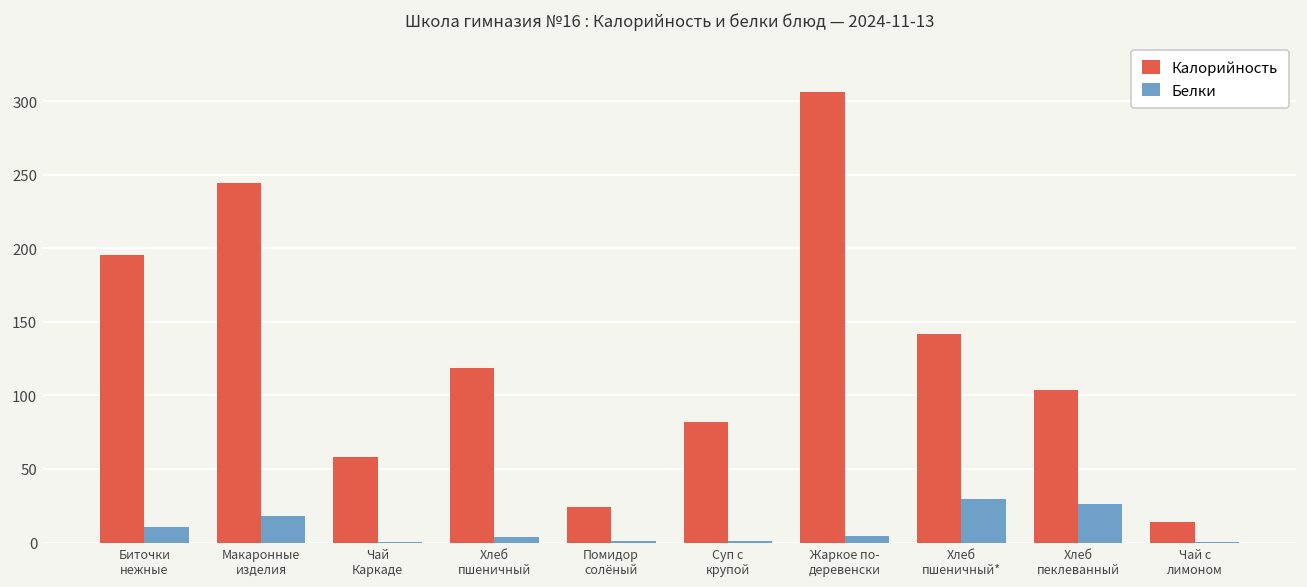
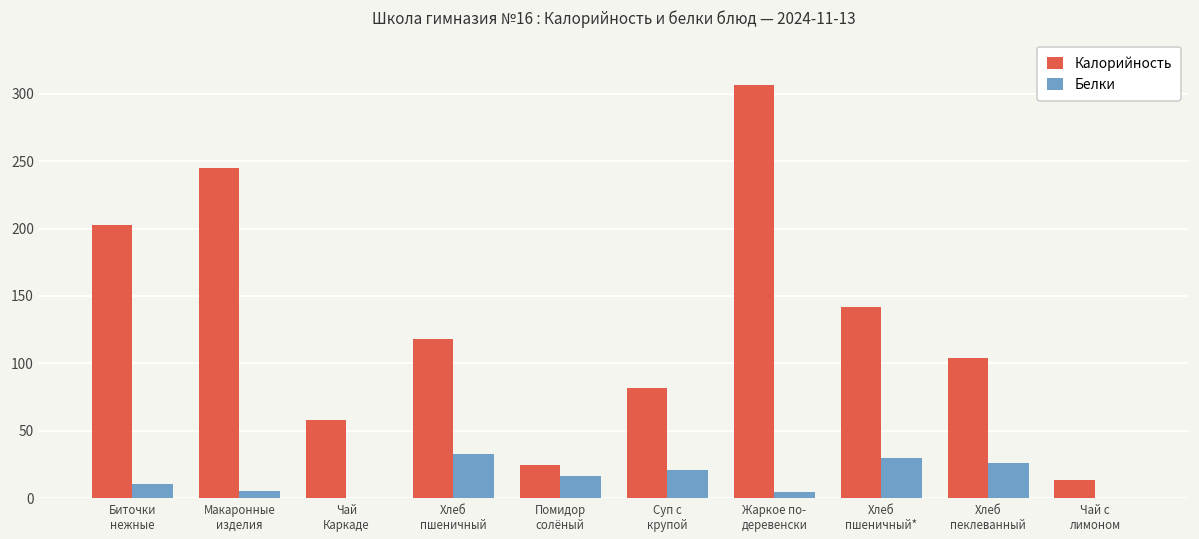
  {
    "Калорийность": {
-     "Биточки нежные": 196,
+     "Биточки нежные": 203,
      "Макаронные изделия": 245,
      "Чай Каркаде": 58,
      "Хлеб пшеничный": 118,
      "Помидор солёный": 24,
      "Суп с крупой": 82,
      "Жаркое по- деревенски": 306,
      "Хлеб пшеничный*": 142,
      "Хлеб пеклеванный": 104,
      "Чай с лимоном": 14
    },
    "Белки": {
      "Биточки нежные": 10,
-     "Макаронные изделия": 18,
-     "Хлеб пшеничный": 4,
-     "Помидор солёный": 1,
-     "Суп с крупой": 1,
+     "Макаронные изделия": 5,
+     "Хлеб пшеничный": 33,
+     "Помидор солёный": 16,
+     "Суп с крупой": 21,
      "Жаркое по- деревенски": 5,
      "Хлеб пшеничный*": 30,
      "Хлеб пеклеванный": 26
    }
  }
